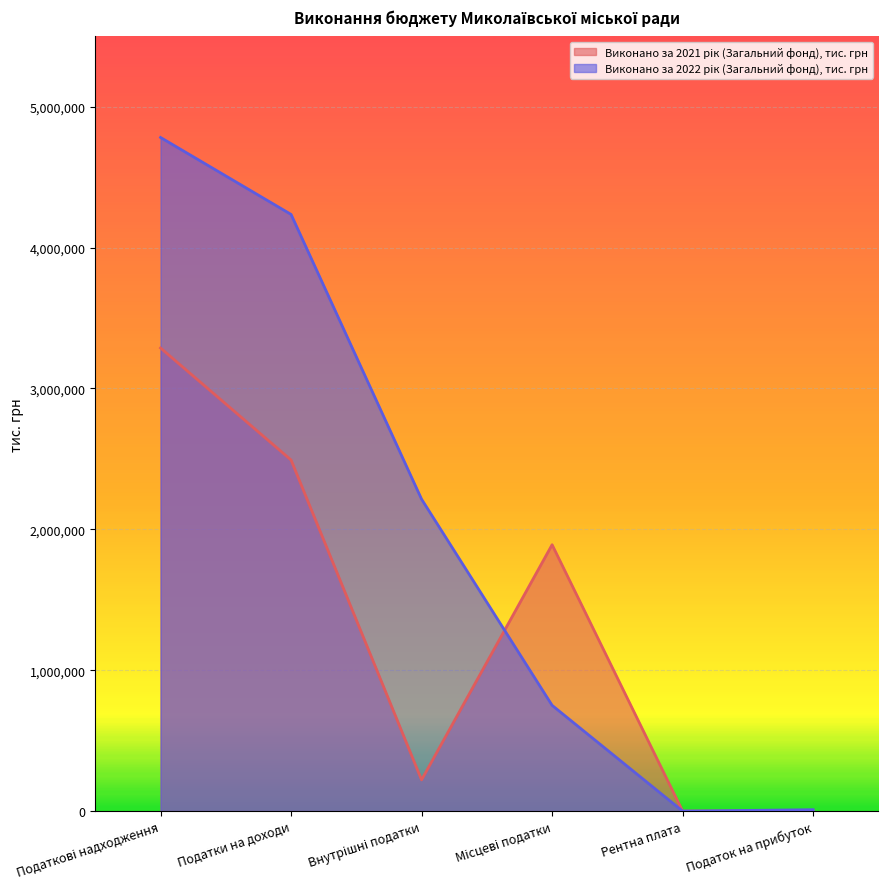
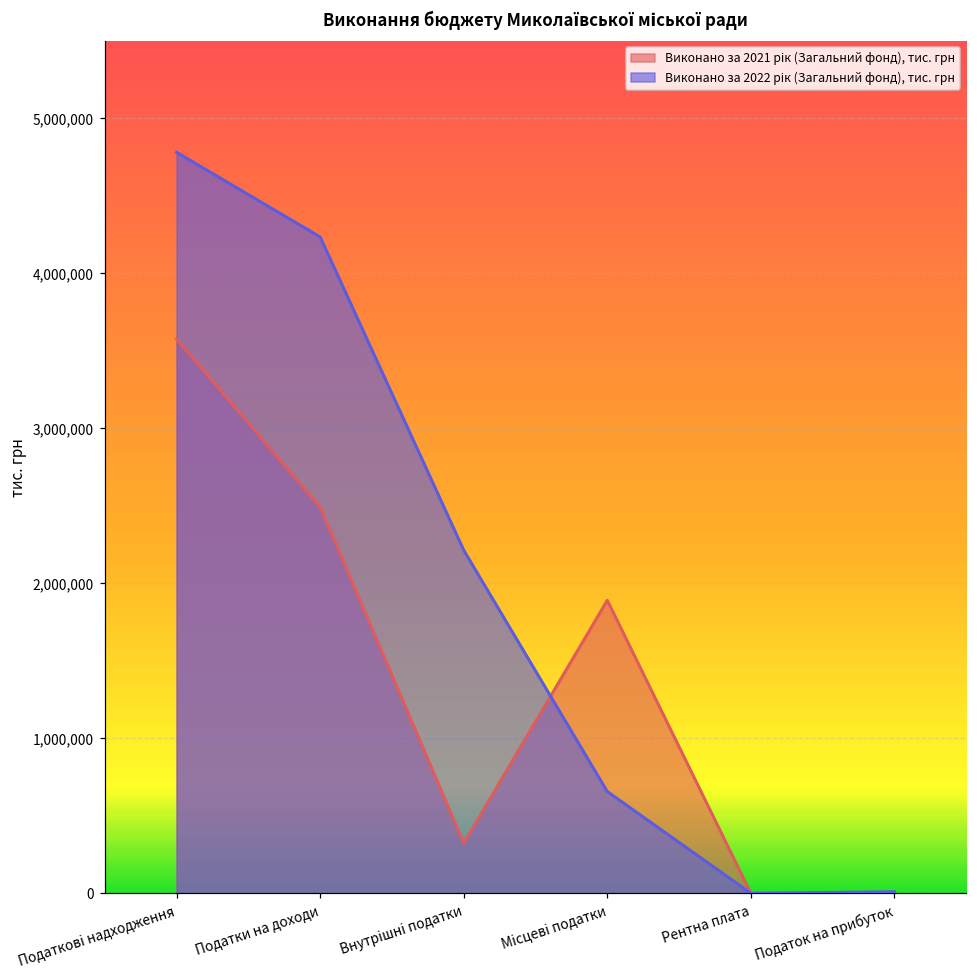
  {
    "Виконано за 2021 рік (Загальний фонд), тис. грн": {
-     "Податкові надходження": "3,290,000",
+     "Податкові надходження": "3,580,000",
      "Податки на доходи": "2,490,000",
-     "Внутрішні податки": "220,000",
+     "Внутрішні податки": "320,000",
      "Місцеві податки": "1,890,000"
    },
    "Виконано за 2022 рік (Загальний фонд), тис. грн": {
      "Податкові надходження": "4,780,000",
      "Податки на доходи": "4,240,000",
      "Внутрішні податки": "2,210,000",
-     "Місцеві податки": "750,000"
+     "Місцеві податки": "660,000"
    }
  }
